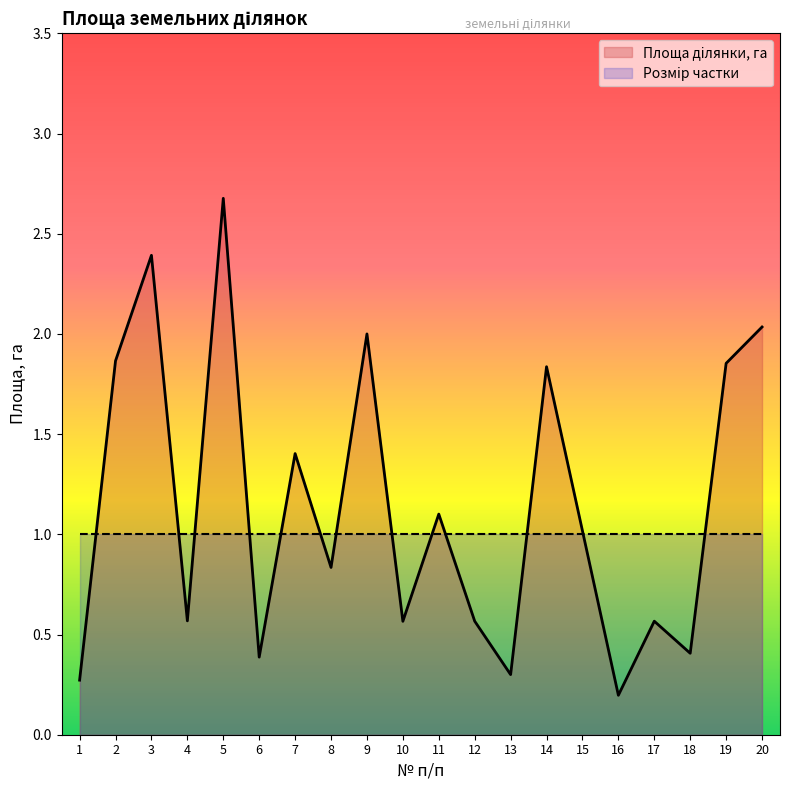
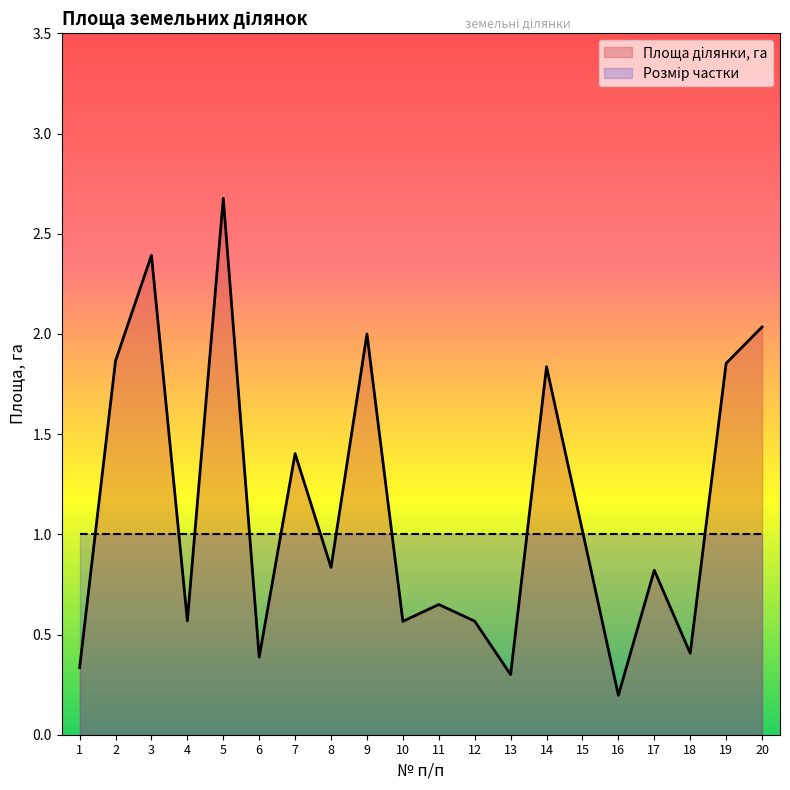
  {
    "Площа ділянки, га": {
-     "1": 0.27,
+     "1": 0.33,
      "2": 1.87,
      "3": 2.39,
      "4": 0.57,
      "5": 2.68,
      "6": 0.39,
      "7": 1.40,
      "8": 0.83,
      "9": 2.00,
      "10": 0.57,
-     "11": 1.10,
+     "11": 0.65,
      "12": 0.57,
      "13": 0.30,
      "14": 1.84,
      "15": 1.02,
      "16": 0.20,
-     "17": 0.57,
+     "17": 0.82,
      "18": 0.41,
      "19": 1.85,
      "20": 2.03
    },
    "Розмір частки": {
      "1": 1.00,
      "2": 1.00,
      "3": 1.00,
      "4": 1.00,
      "5": 1.00,
      "6": 1.00,
      "7": 1.00,
      "8": 1.00,
      "9": 1.00,
      "10": 1.00,
      "11": 1.00,
      "12": 1.00,
      "13": 1.00,
      "14": 1.00,
      "15": 1.00,
      "16": 1.00,
      "17": 1.00,
      "18": 1.00,
      "19": 1.00,
      "20": 1.00
    }
  }
